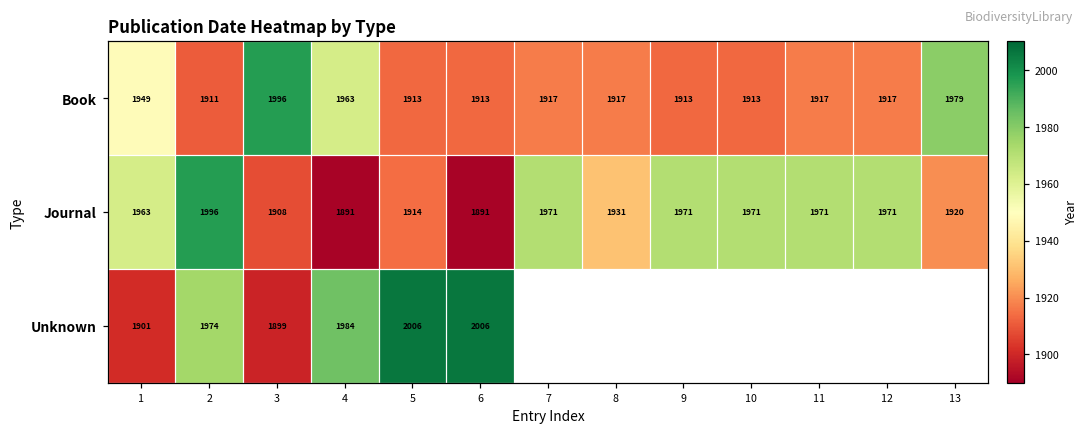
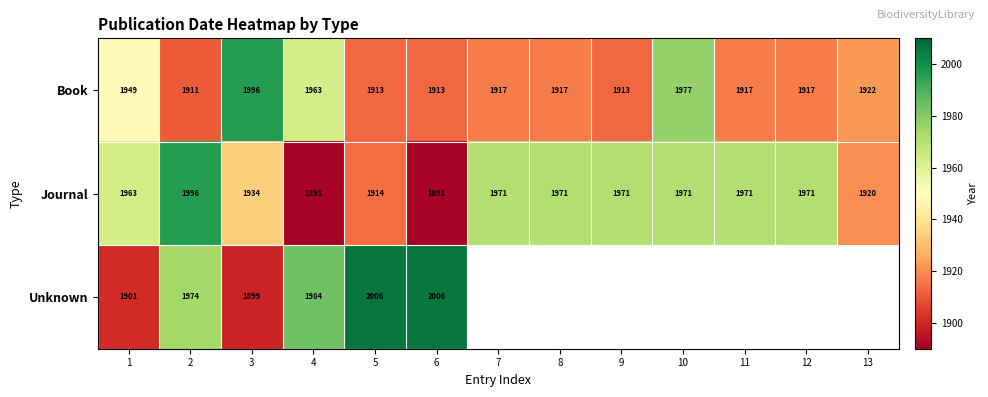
  {
    "Book": {
      "1": 1949,
      "2": 1911,
      "3": 1996,
      "4": 1963,
      "5": 1913,
      "6": 1913,
      "7": 1917,
      "8": 1917,
      "9": 1913,
-     "10": 1913,
+     "10": 1977,
      "11": 1917,
      "12": 1917,
-     "13": 1979
+     "13": 1922
    },
    "Journal": {
      "1": 1963,
      "2": 1996,
-     "3": 1908,
+     "3": 1934,
      "4": 1891,
      "5": 1914,
      "6": 1891,
      "7": 1971,
-     "8": 1931,
+     "8": 1971,
      "9": 1971,
      "10": 1971,
      "11": 1971,
      "12": 1971,
      "13": 1920
    },
    "Unknown": {
      "1": 1901,
      "2": 1974,
      "3": 1899,
      "4": 1984,
      "5": 2006,
      "6": 2006
    }
  }
